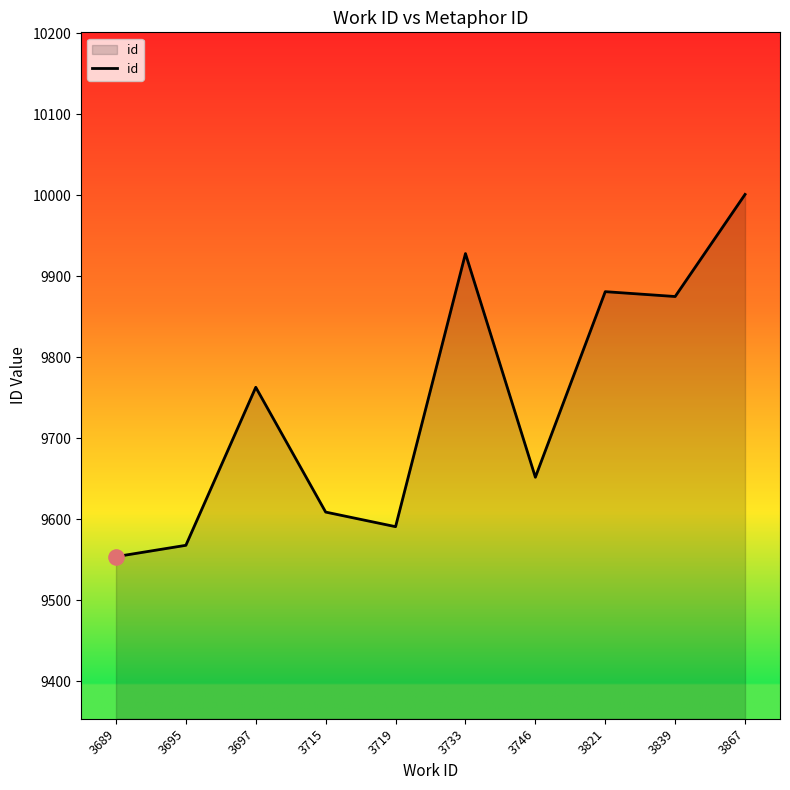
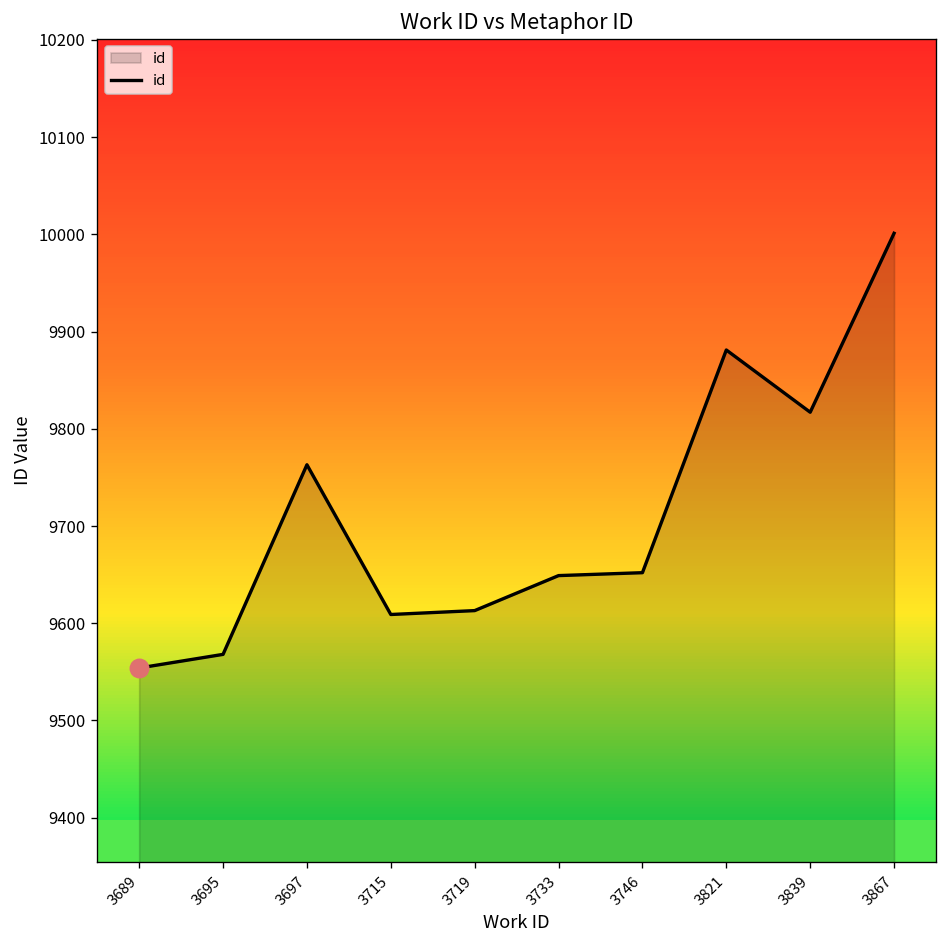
  {
    "id": {
      "3695": 9570,
      "3697": 9760,
      "3715": 9610,
-     "3719": 9590,
-     "3733": 9930,
+     "3719": 9610,
+     "3733": 9650,
      "3746": 9650,
      "3821": 9880,
-     "3839": 9880,
+     "3839": 9820,
      "3867": 10000
    }
  }
